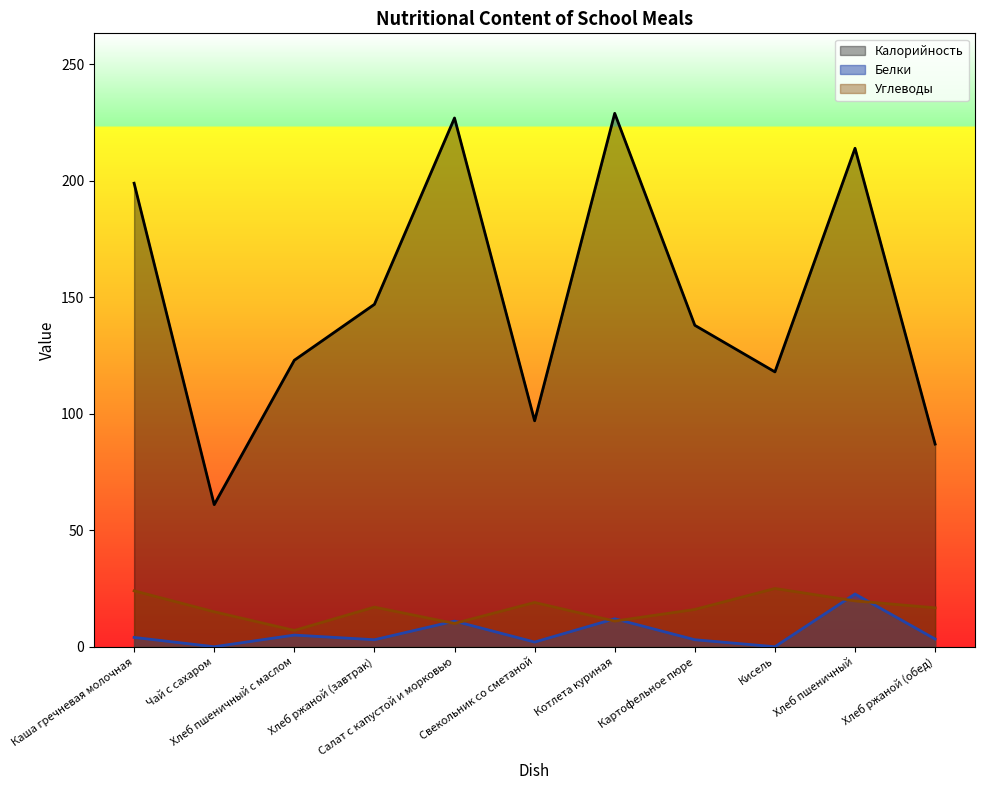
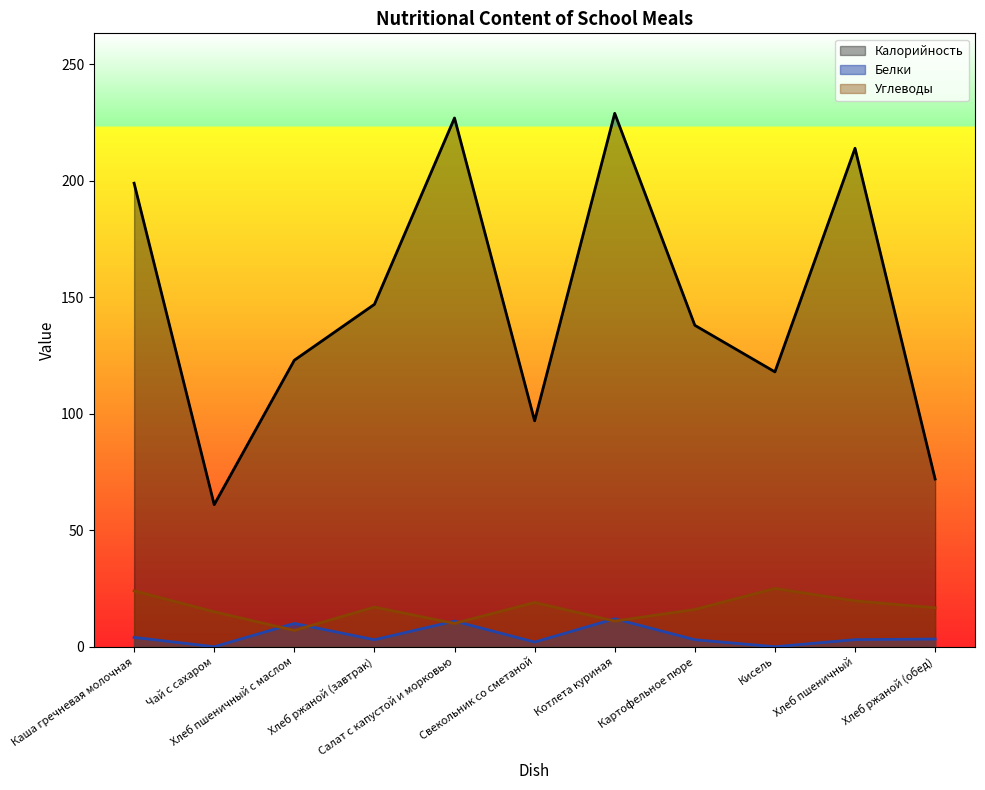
  {
    "Калорийность": {
      "Каша гречневая молочная": 199,
      "Чай с сахаром": 61,
      "Хлеб пшеничный с маслом": 123,
      "Хлеб ржаной (завтрак)": 147,
      "Салат с капустой и морковью": 227,
      "Свекольник со сметаной": 97,
      "Котлета куриная": 229,
      "Картофельное пюре": 138,
      "Кисель": 118,
      "Хлеб пшеничный": 214,
-     "Хлеб ржаной (обед)": 87
+     "Хлеб ржаной (обед)": 72
    },
    "Белки": {
      "Каша гречневая молочная": 4,
      "Чай с сахаром": 0,
-     "Хлеб пшеничный с маслом": 5,
+     "Хлеб пшеничный с маслом": 10,
      "Хлеб ржаной (завтрак)": 3,
      "Свекольник со сметаной": 2,
      "Картофельное пюре": 3,
      "Кисель": 0,
-     "Хлеб пшеничный": 23,
+     "Хлеб пшеничный": 3,
      "Хлеб ржаной (обед)": 3
    },
    "Углеводы": {
      "Каша гречневая молочная": 24,
      "Чай с сахаром": 15,
      "Хлеб пшеничный с маслом": 7,
      "Хлеб ржаной (завтрак)": 17,
      "Свекольник со сметаной": 19,
      "Картофельное пюре": 16,
      "Кисель": 25,
      "Хлеб пшеничный": 20,
      "Хлеб ржаной (обед)": 17
    }
  }
